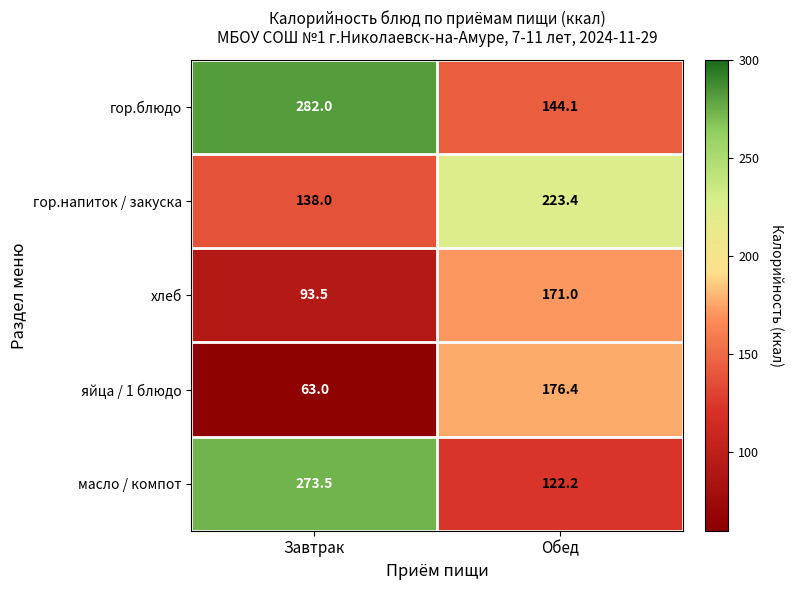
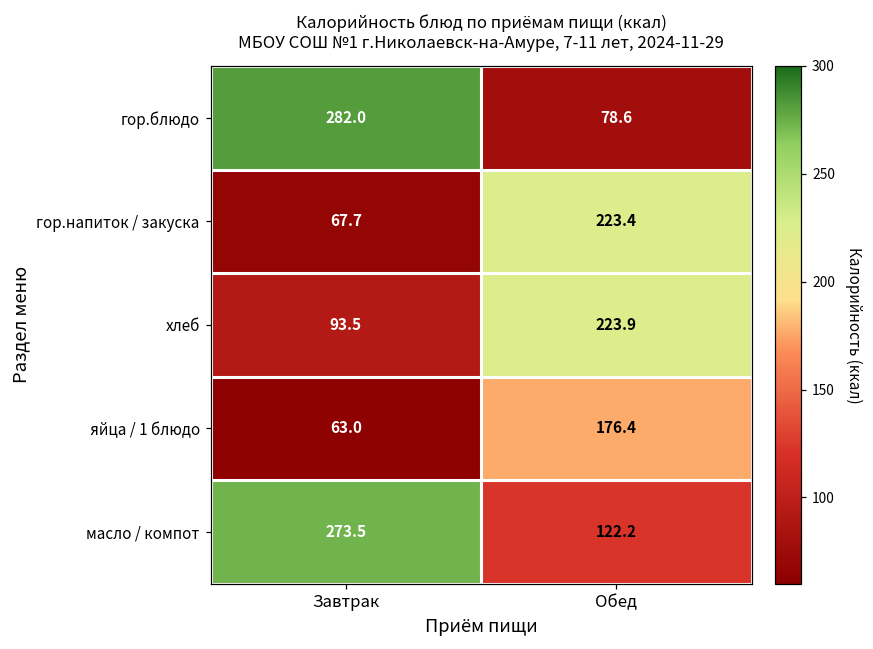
  {
    "гор.блюдо": {
      "Завтрак": 282.0,
-     "Обед": 144.1
+     "Обед": 78.6
    },
    "гор.напиток / закуска": {
-     "Завтрак": 138.0,
+     "Завтрак": 67.7,
      "Обед": 223.4
    },
    "хлеб": {
      "Завтрак": 93.5,
-     "Обед": 171.0
+     "Обед": 223.9
    },
    "яйца / 1 блюдо": {
      "Завтрак": 63.0,
      "Обед": 176.4
    },
    "масло / компот": {
      "Завтрак": 273.5,
      "Обед": 122.2
    }
  }
